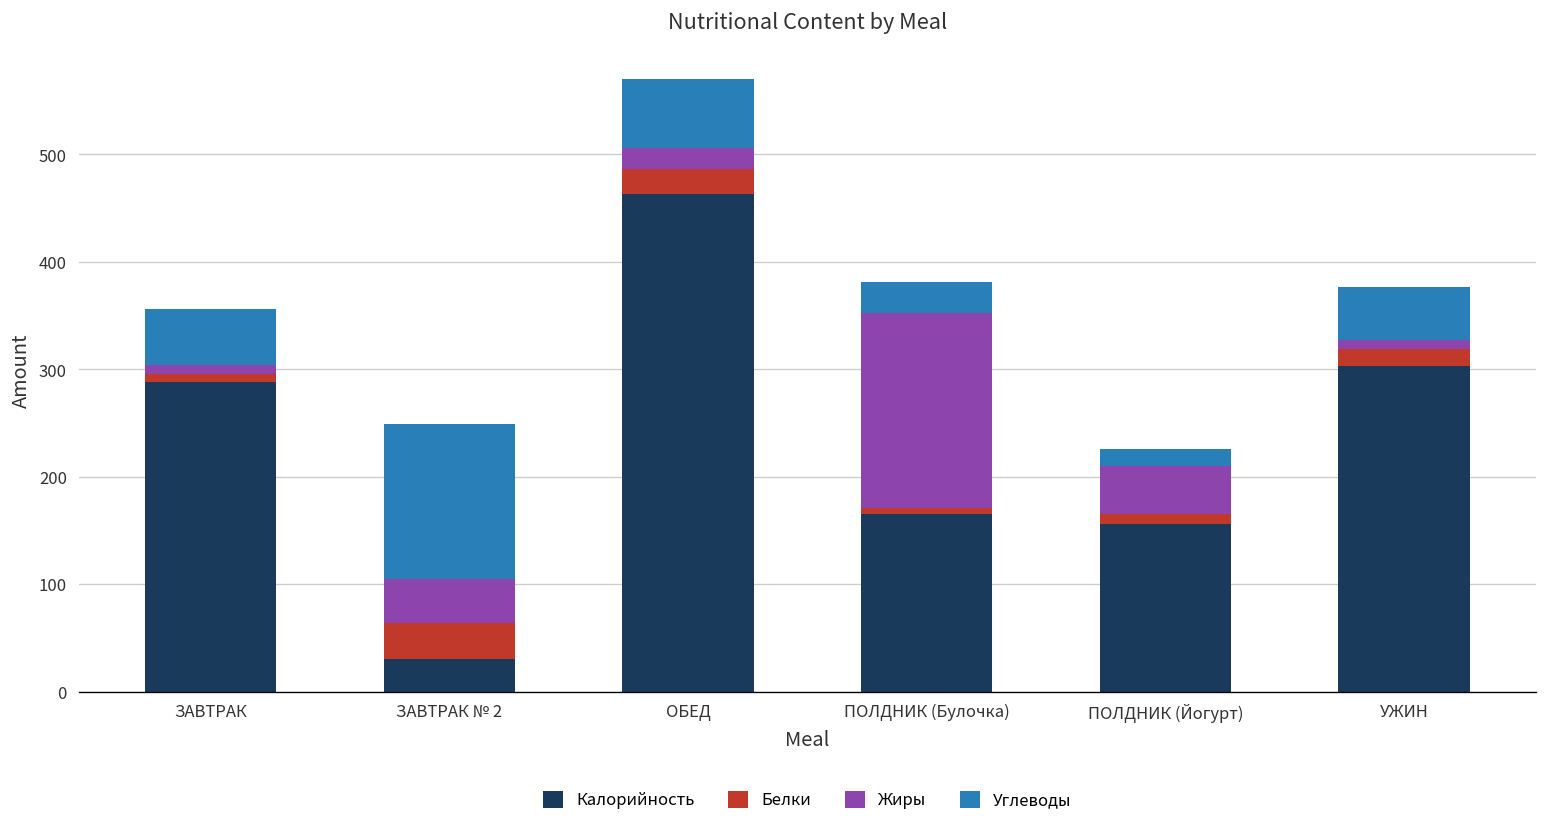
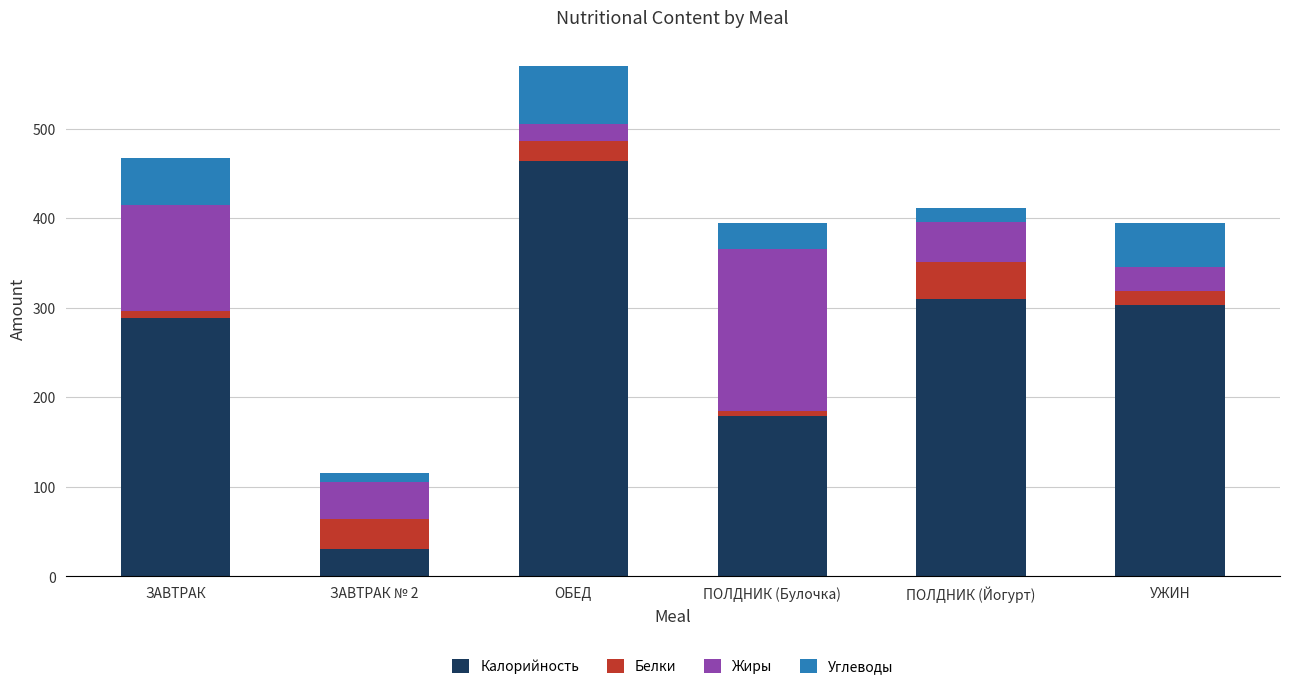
  {
    "Калорийность": {
      "ЗАВТРАК": 290,
      "ЗАВТРАК № 2": 30,
      "ОБЕД": 460,
-     "ПОЛДНИК (Булочка)": 170,
-     "ПОЛДНИК (Йогурт)": 160,
+     "ПОЛДНИК (Булочка)": 180,
+     "ПОЛДНИК (Йогурт)": 310,
      "УЖИН": 300
    },
    "Белки": {
      "ЗАВТРАК": 10,
      "ЗАВТРАК № 2": 30,
      "ОБЕД": 20,
      "ПОЛДНИК (Булочка)": 10,
-     "ПОЛДНИК (Йогурт)": 10,
+     "ПОЛДНИК (Йогурт)": 40,
      "УЖИН": 20
    },
    "Жиры": {
-     "ЗАВТРАК": 10,
+     "ЗАВТРАК": 120,
      "ЗАВТРАК № 2": 40,
      "ОБЕД": 20,
      "ПОЛДНИК (Булочка)": 180,
      "ПОЛДНИК (Йогурт)": 40,
-     "УЖИН": 10
+     "УЖИН": 30
    },
    "Углеводы": {
      "ЗАВТРАК": 50,
-     "ЗАВТРАК № 2": 140,
+     "ЗАВТРАК № 2": 10,
      "ОБЕД": 60,
      "ПОЛДНИК (Булочка)": 30,
      "ПОЛДНИК (Йогурт)": 20,
      "УЖИН": 50
    }
  }
